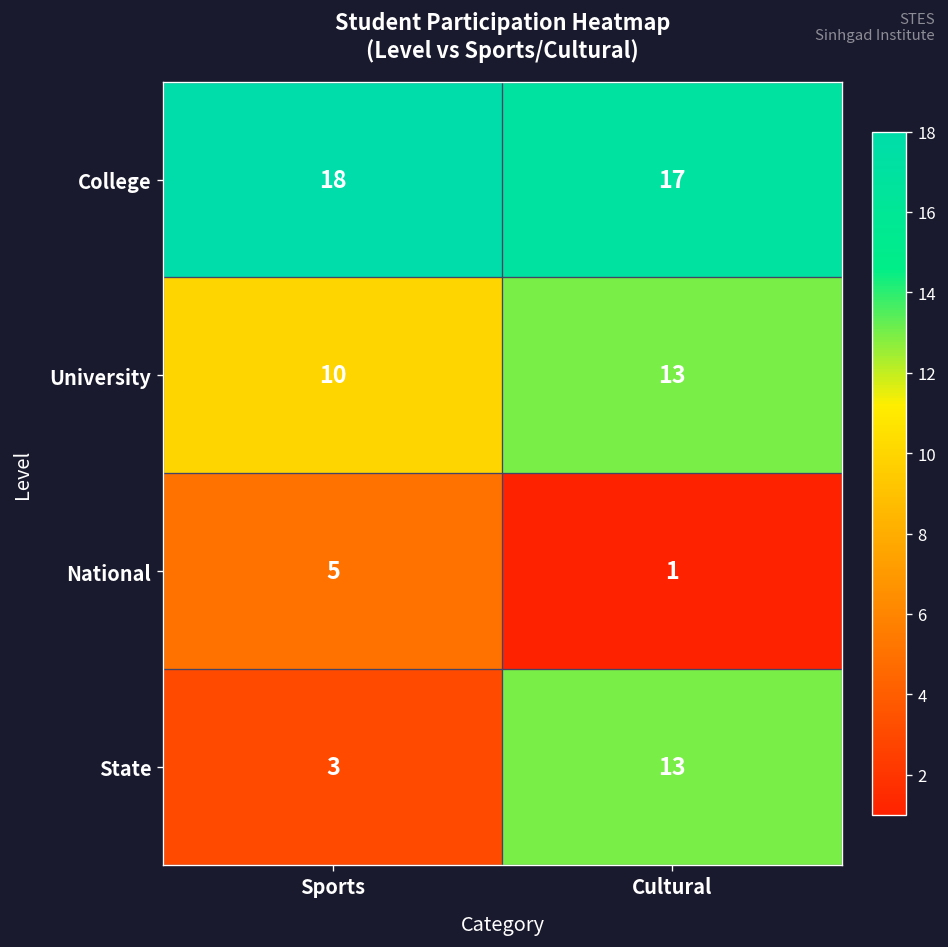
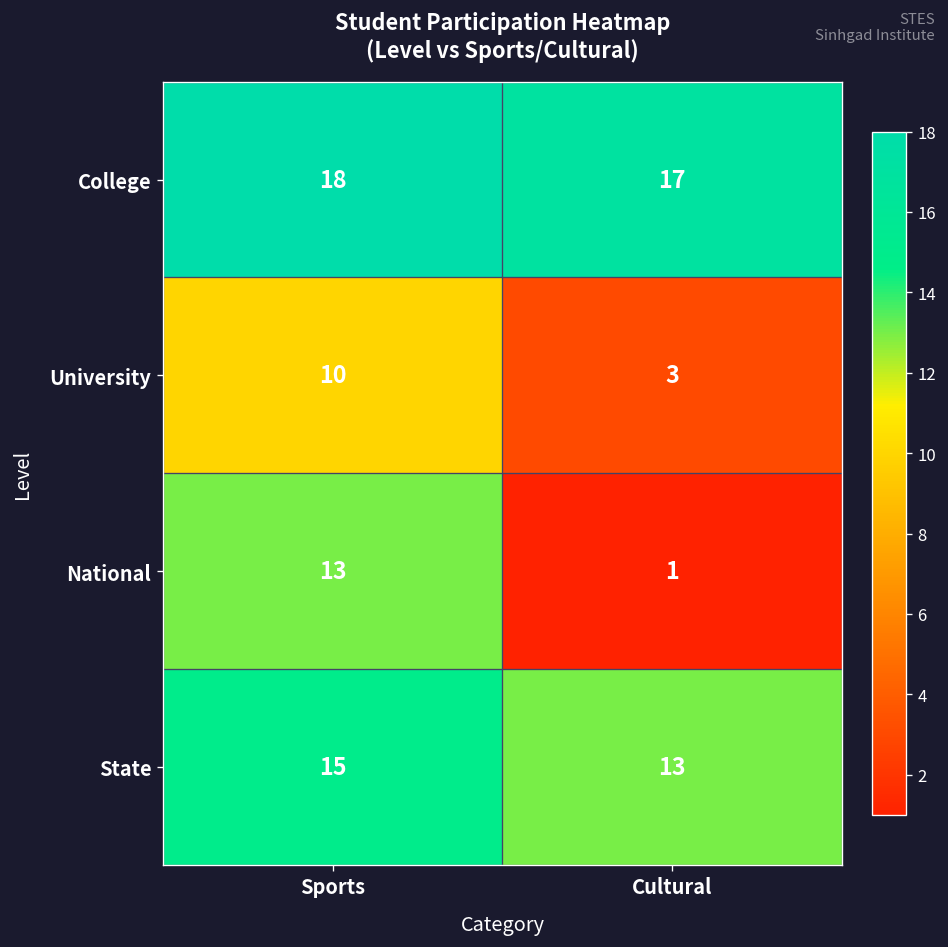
  {
    "College": {
      "Sports": 18,
      "Cultural": 17
    },
    "University": {
      "Sports": 10,
-     "Cultural": 13
+     "Cultural": 3
    },
    "National": {
-     "Sports": 5,
+     "Sports": 13,
      "Cultural": 1
    },
    "State": {
-     "Sports": 3,
+     "Sports": 15,
      "Cultural": 13
    }
  }
